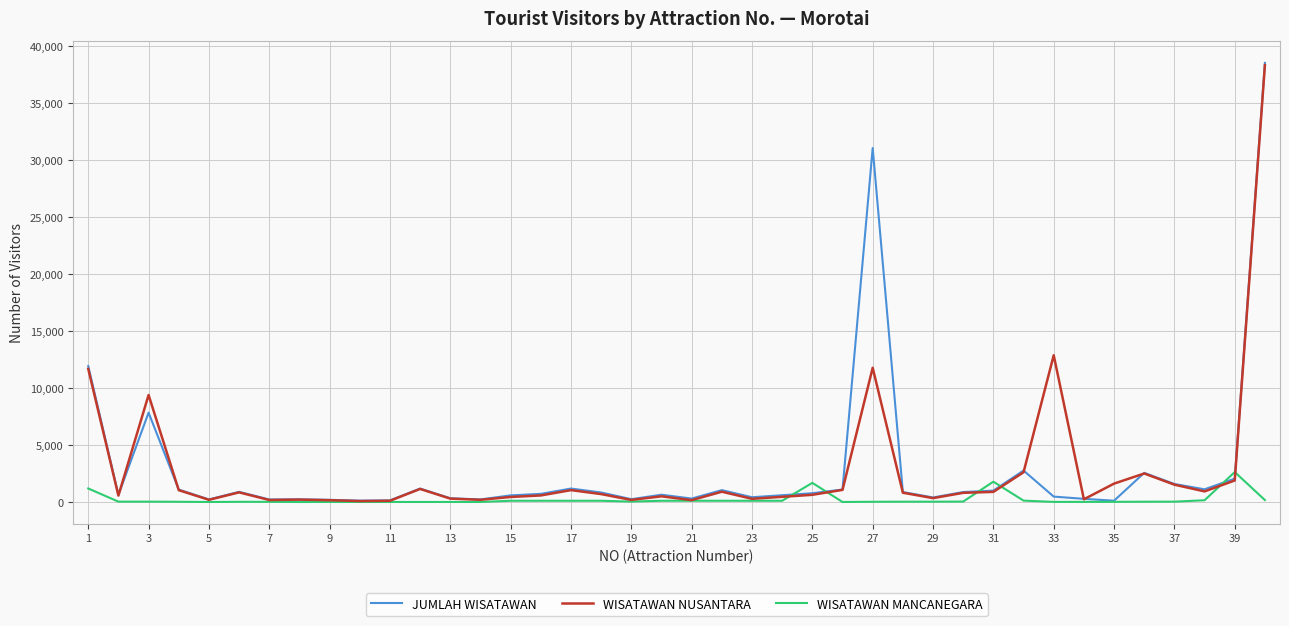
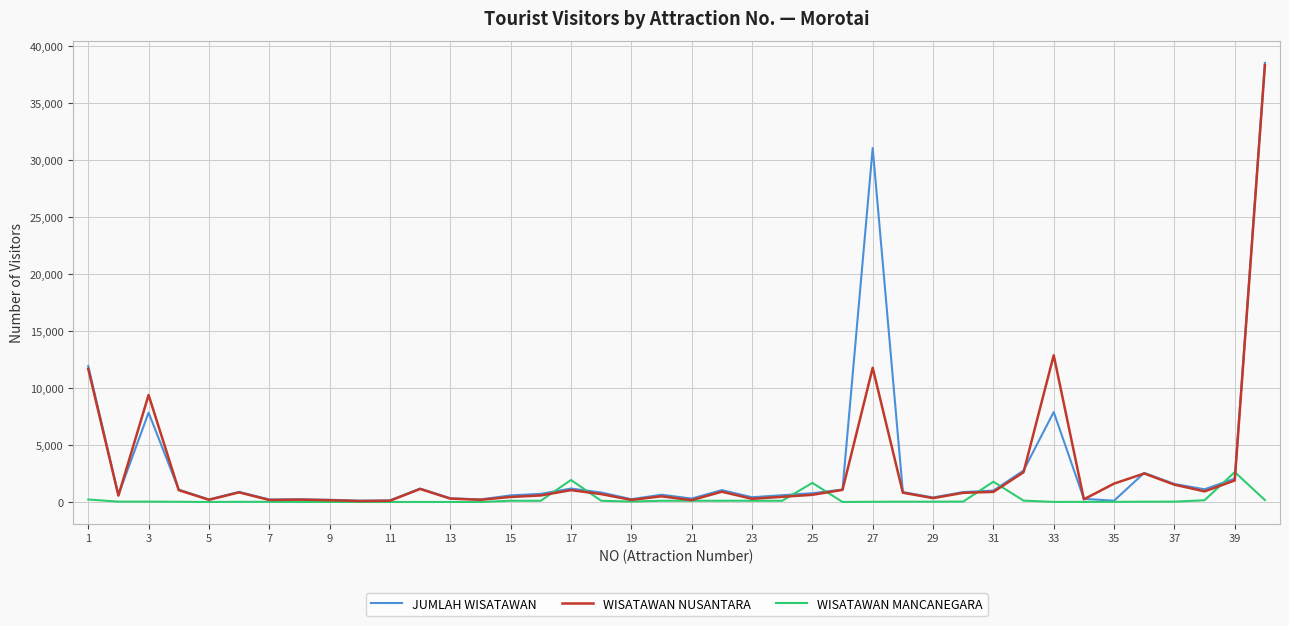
  {
    "JUMLAH WISATAWAN": {
      "1": "12,000",
      "3": "7,900",
      "27": "31,100",
-     "33": "500"
+     "33": "7,900"
    },
    "WISATAWAN NUSANTARA": {
      "1": "11,700",
      "3": "9,400",
      "27": "11,800",
      "33": "12,900",
      "35": "1,600"
    },
    "WISATAWAN MANCANEGARA": {
-     "1": "1,200",
+     "1": "200",
      "3": "100",
      "13": "0",
      "15": "100",
-     "17": "100",
+     "17": "2,000",
      "25": "1,700",
      "27": "100",
      "29": "100",
      "31": "1,800",
      "33": "0",
      "37": "100",
      "39": "2,700"
    }
  }
